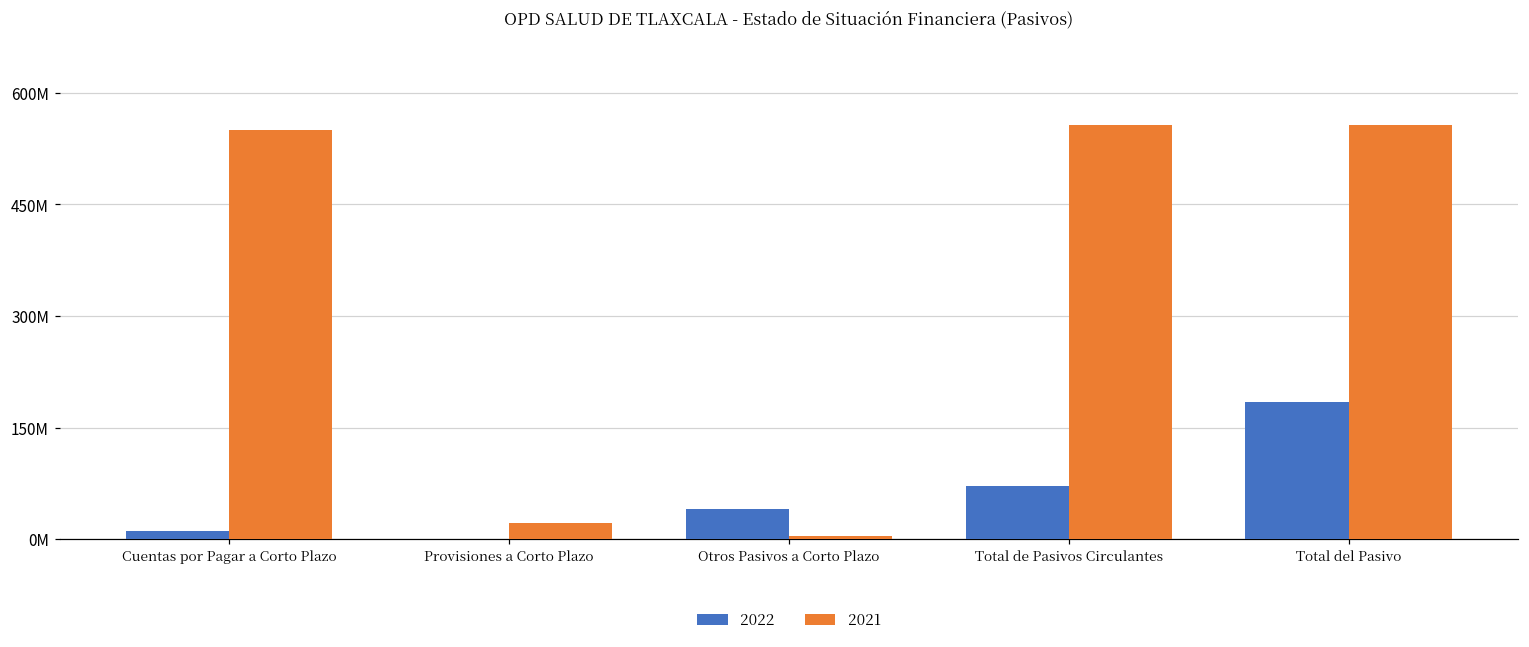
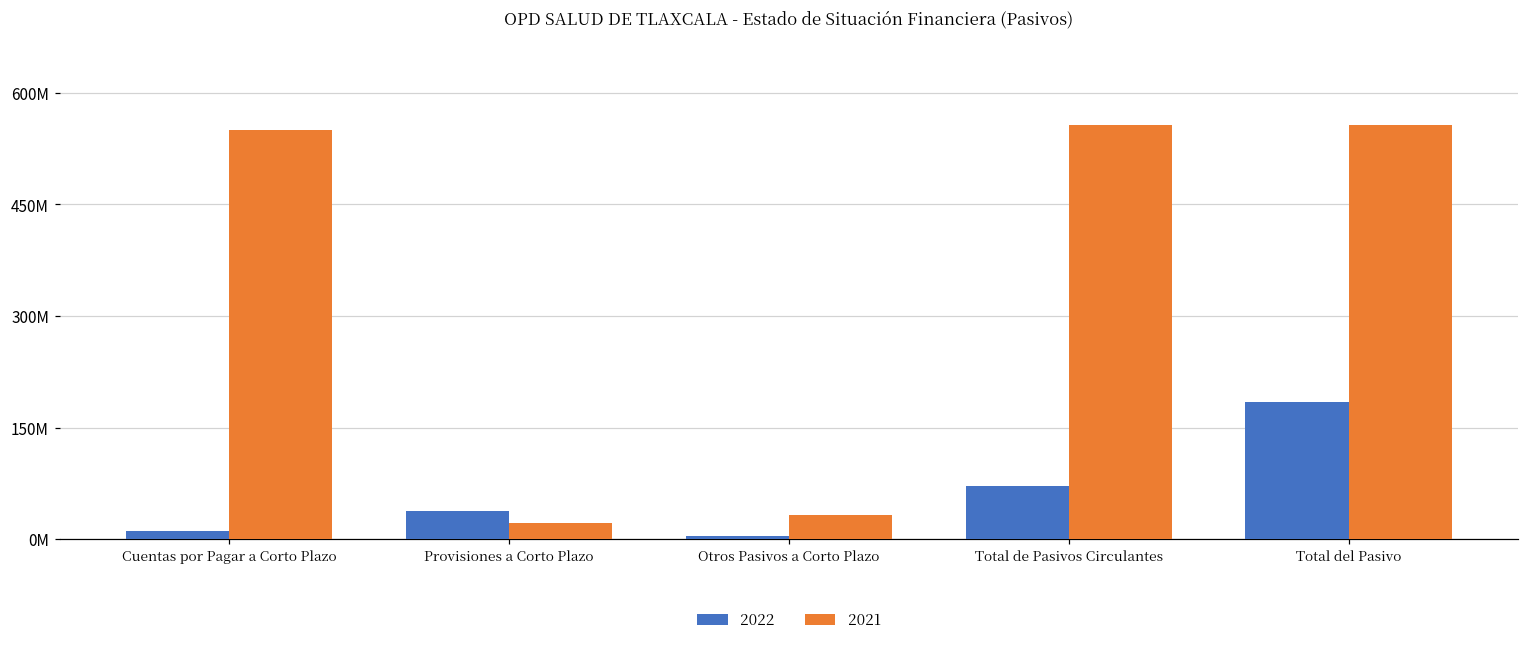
  {
    "2022": {
      "Cuentas por Pagar a Corto Plazo": 10000000,
-     "Provisiones a Corto Plazo": 0,
-     "Otros Pasivos a Corto Plazo": 40000000,
+     "Provisiones a Corto Plazo": 40000000,
+     "Otros Pasivos a Corto Plazo": 0,
      "Total de Pasivos Circulantes": 70000000,
      "Total del Pasivo": 180000000
    },
    "2021": {
      "Cuentas por Pagar a Corto Plazo": 550000000,
      "Provisiones a Corto Plazo": 20000000,
-     "Otros Pasivos a Corto Plazo": 0,
+     "Otros Pasivos a Corto Plazo": 30000000,
      "Total de Pasivos Circulantes": 560000000,
      "Total del Pasivo": 560000000
    }
  }
